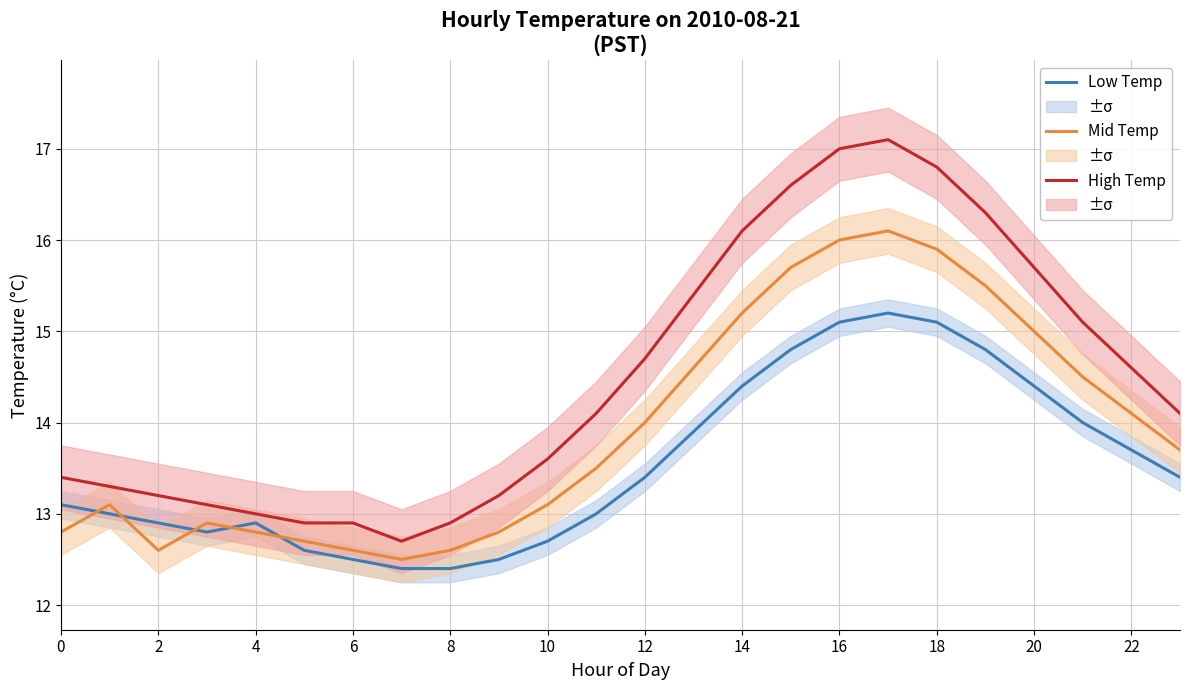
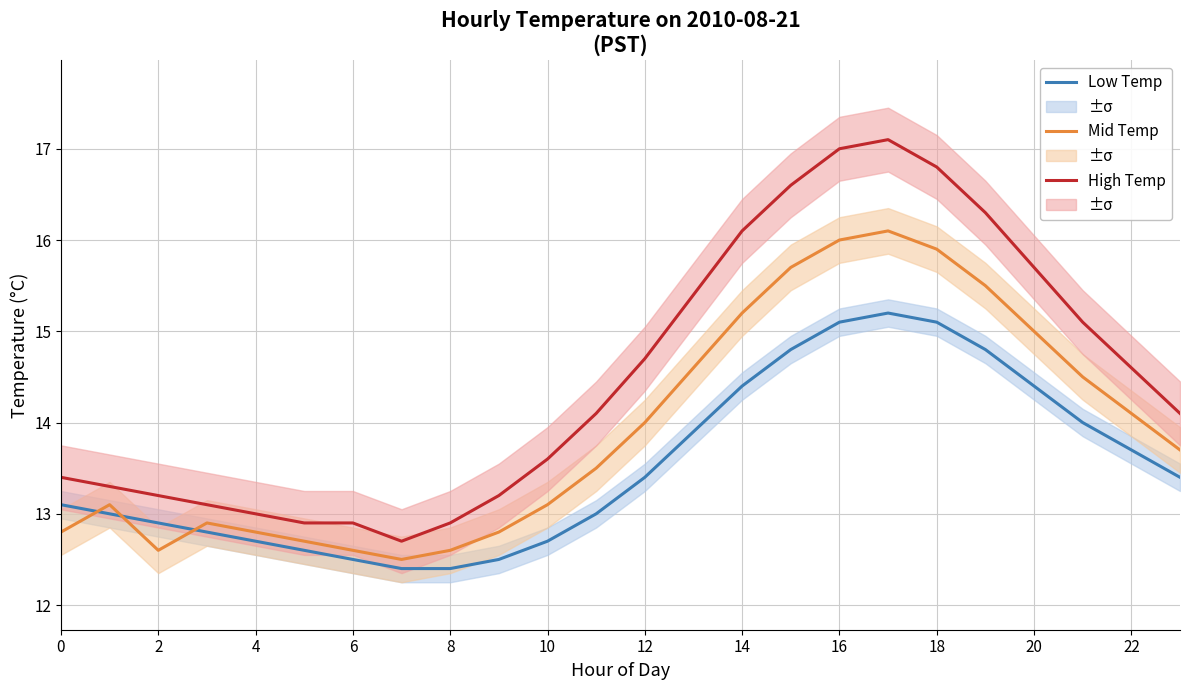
  {
    "Low Temp": {
      "0": 13.1,
      "2": 12.9,
-     "4": 12.9,
+     "4": 12.7,
      "6": 12.5,
      "8": 12.4,
      "10": 12.7,
      "12": 13.4,
      "14": 14.4,
      "16": 15.1,
      "18": 15.1,
      "20": 14.4,
      "22": 13.7
    },
    "Mid Temp": {
      "0": 12.8,
      "2": 12.6,
      "4": 12.8,
      "6": 12.6,
      "8": 12.6,
      "10": 13.1,
      "12": 14.0,
      "14": 15.2,
      "16": 16.0,
      "18": 15.9,
      "20": 15.0,
      "22": 14.1
    },
    "High Temp": {
      "0": 13.4,
      "2": 13.2,
      "4": 13.0,
      "6": 12.9,
      "8": 12.9,
      "10": 13.6,
      "12": 14.7,
      "14": 16.1,
      "16": 17.0,
      "18": 16.8,
      "20": 15.7,
      "22": 14.6
    }
  }
